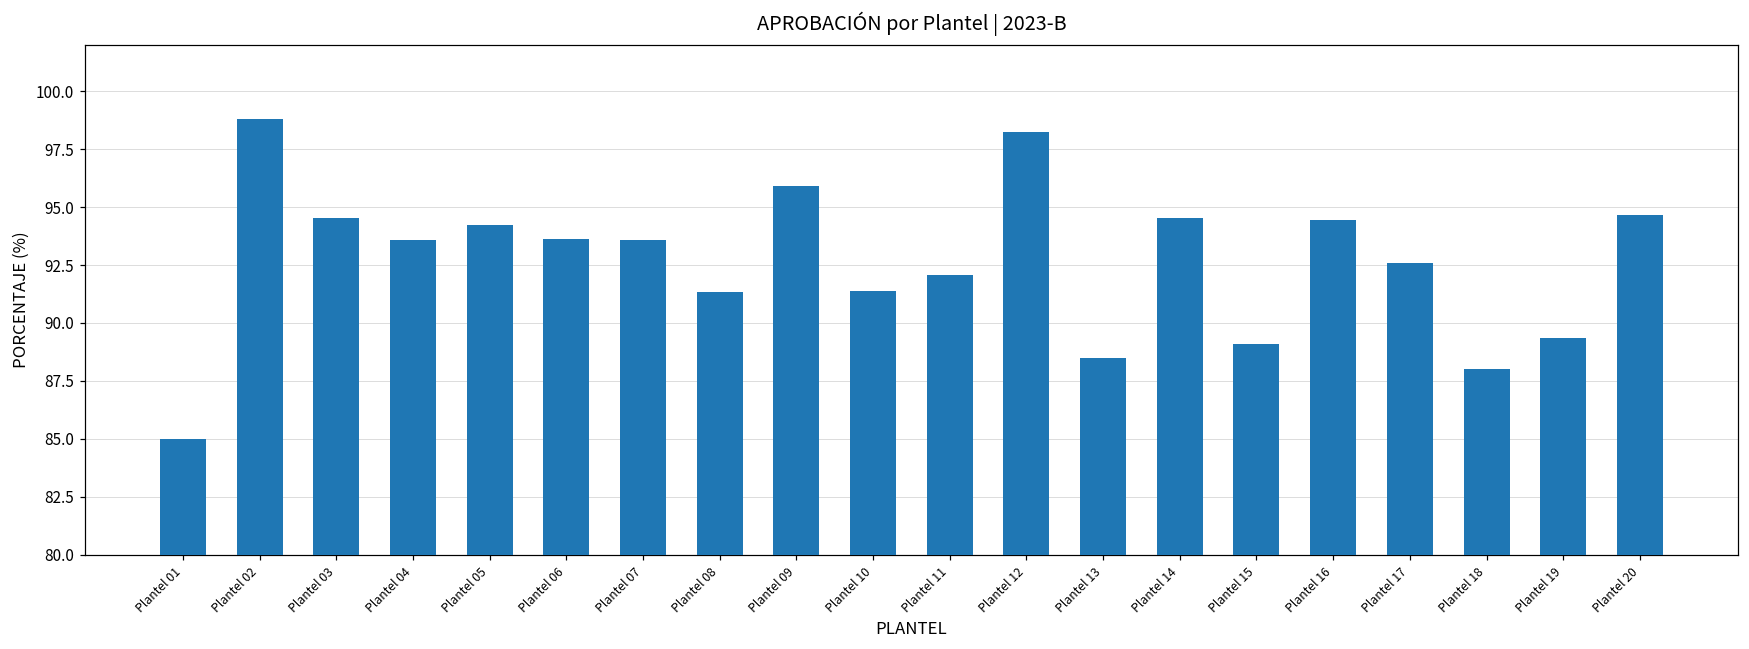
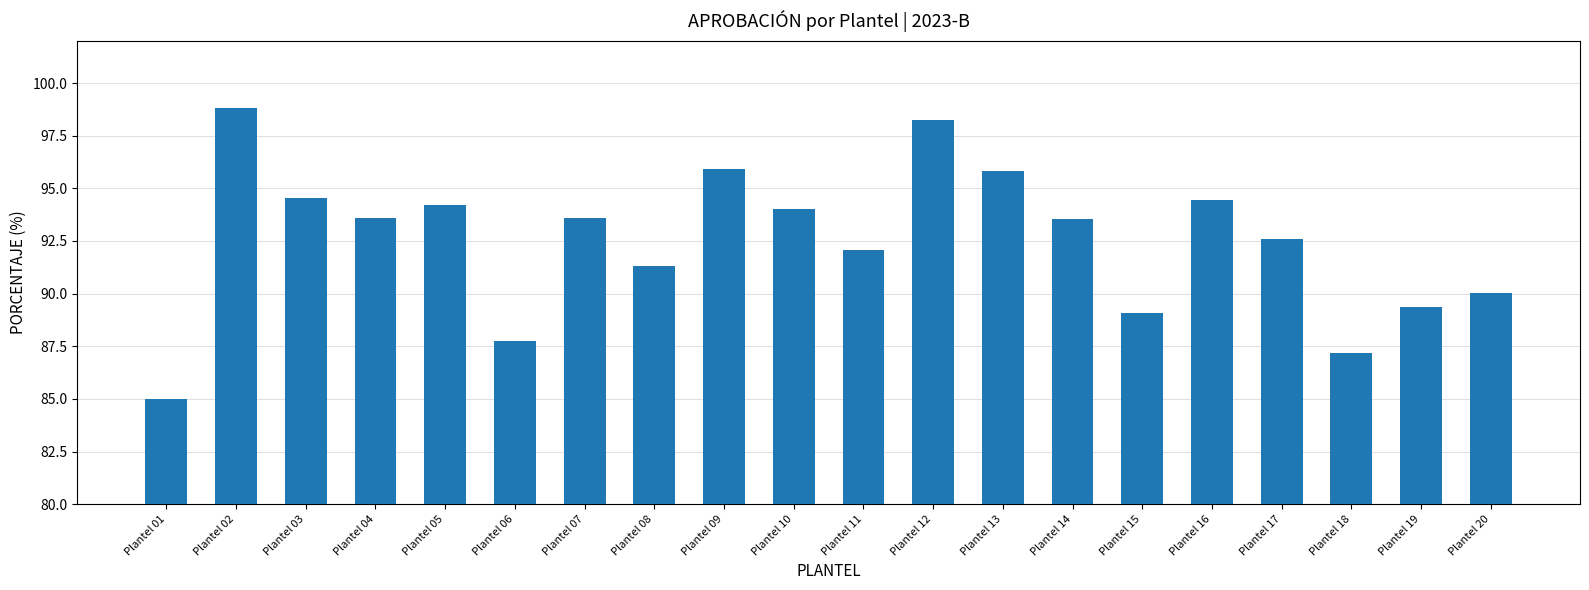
  {
    "Plantel 01": 85.0,
    "Plantel 02": 98.8,
    "Plantel 03": 94.5,
    "Plantel 04": 93.6,
    "Plantel 05": 94.2,
-   "Plantel 06": 93.6,
+   "Plantel 06": 87.8,
    "Plantel 07": 93.6,
    "Plantel 08": 91.3,
    "Plantel 09": 95.9,
-   "Plantel 10": 91.4,
+   "Plantel 10": 94.0,
    "Plantel 11": 92.1,
    "Plantel 12": 98.3,
-   "Plantel 13": 88.5,
-   "Plantel 14": 94.5,
+   "Plantel 13": 95.8,
+   "Plantel 14": 93.6,
    "Plantel 15": 89.1,
    "Plantel 16": 94.4,
    "Plantel 17": 92.6,
-   "Plantel 18": 88.0,
+   "Plantel 18": 87.2,
    "Plantel 19": 89.4,
-   "Plantel 20": 94.7
+   "Plantel 20": 90.0
  }
